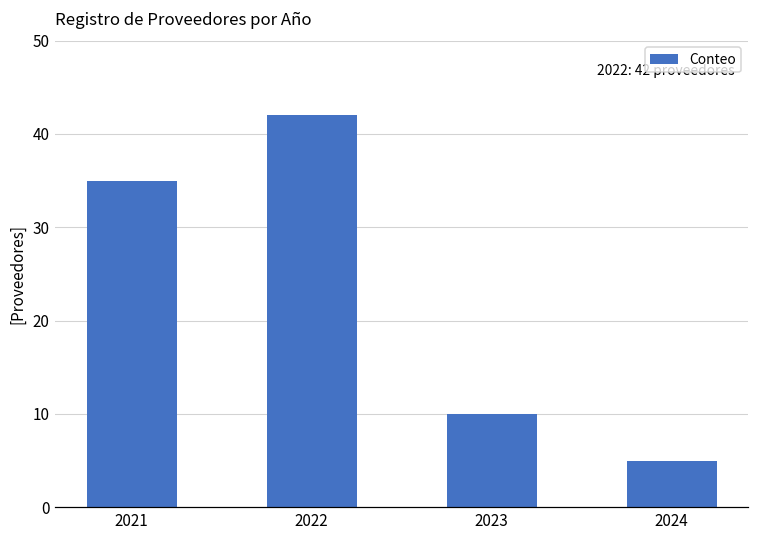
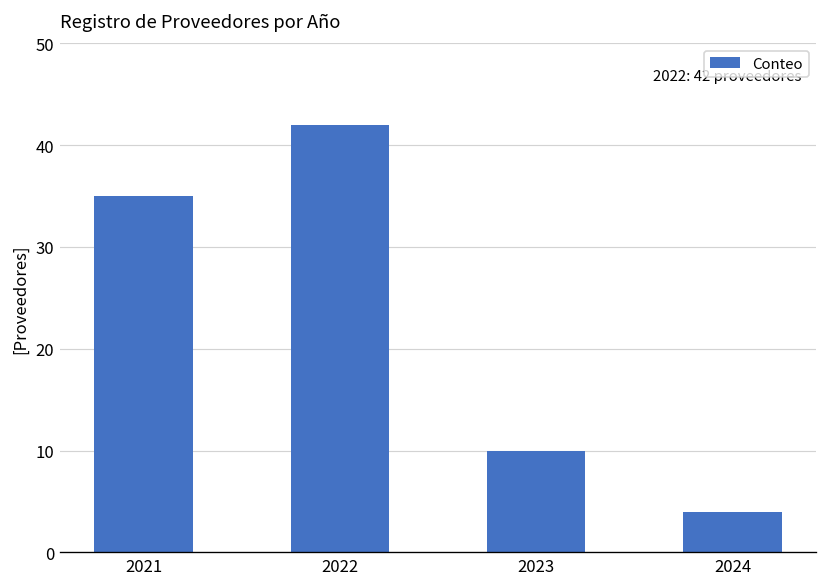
  {
    "2021": 35,
    "2022": 42,
    "2023": 10,
-   "2024": 5
+   "2024": 4
  }
